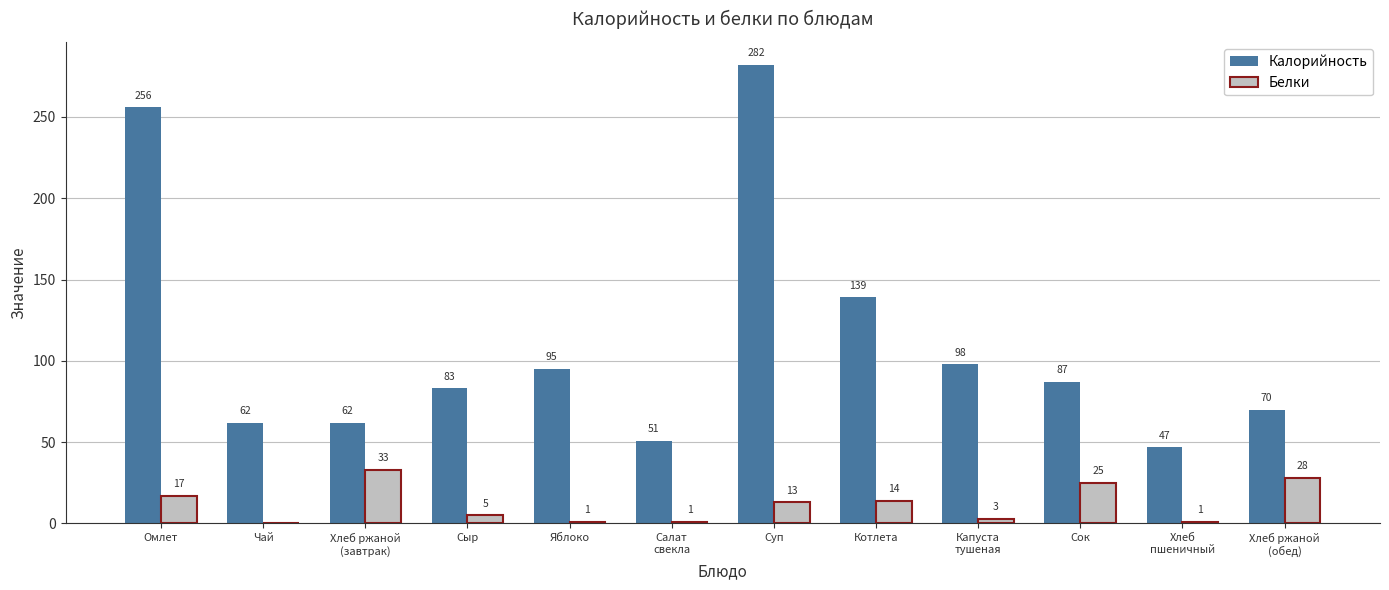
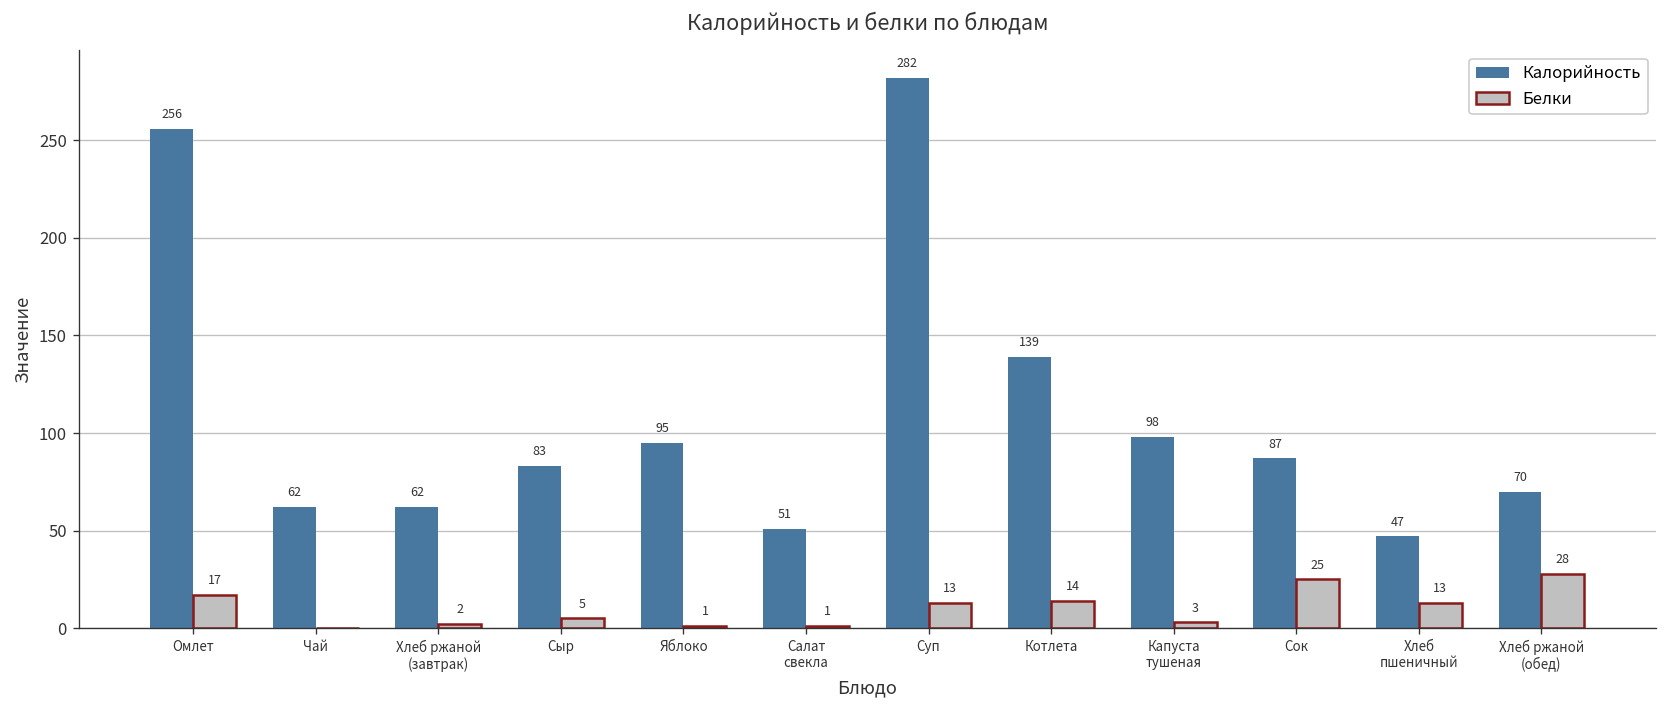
  {
    "Калорийность": {
      "Омлет": 256,
      "Чай": 62,
      "Хлеб ржаной (завтрак)": 62,
      "Сыр": 83,
      "Яблоко": 95,
      "Салат свекла": 51,
      "Суп": 282,
      "Котлета": 139,
      "Капуста тушеная": 98,
      "Сок": 87,
      "Хлеб пшеничный": 47,
      "Хлеб ржаной (обед)": 70
    },
    "Белки": {
      "Омлет": 17,
-     "Хлеб ржаной (завтрак)": 33,
+     "Хлеб ржаной (завтрак)": 2,
      "Сыр": 5,
      "Яблоко": 1,
      "Салат свекла": 1,
      "Суп": 13,
      "Котлета": 14,
      "Капуста тушеная": 3,
      "Сок": 25,
-     "Хлеб пшеничный": 1,
+     "Хлеб пшеничный": 13,
      "Хлеб ржаной (обед)": 28
    }
  }
